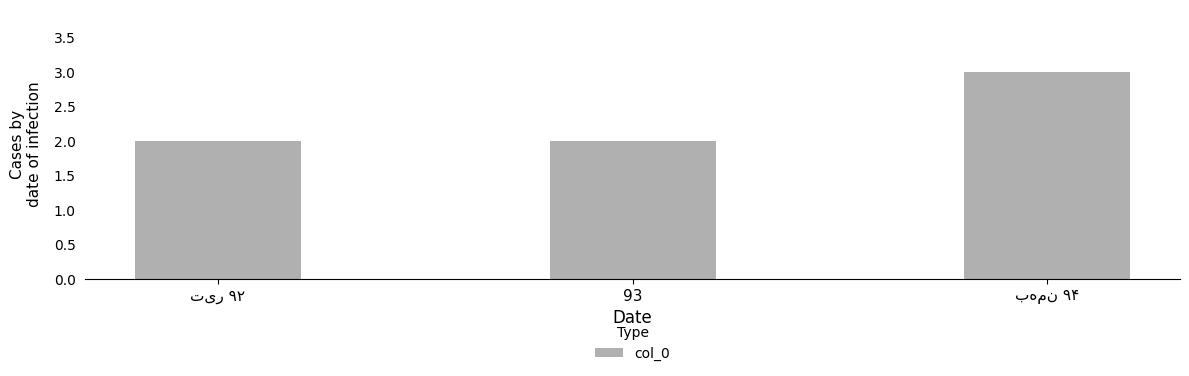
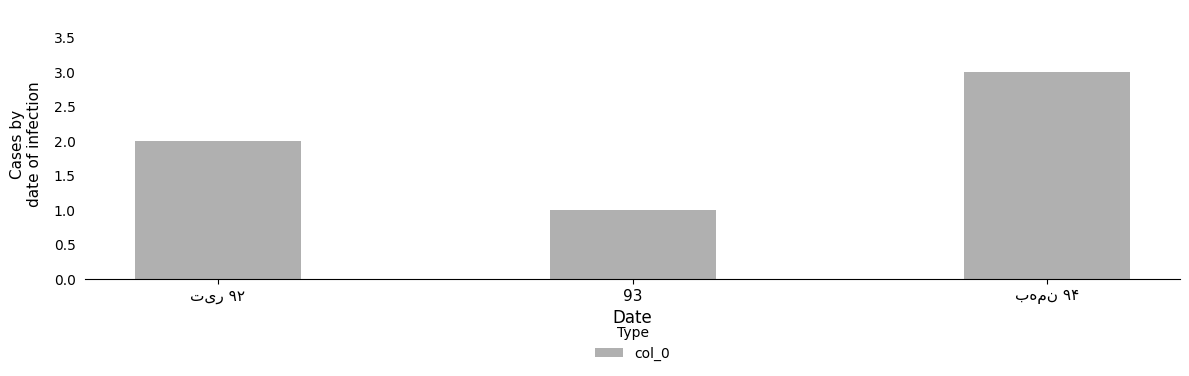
  {
    "تیر ۹۲": 2,
-   "93": 2,
+   "93": 1,
    "بهمن ۹۴": 3
  }
